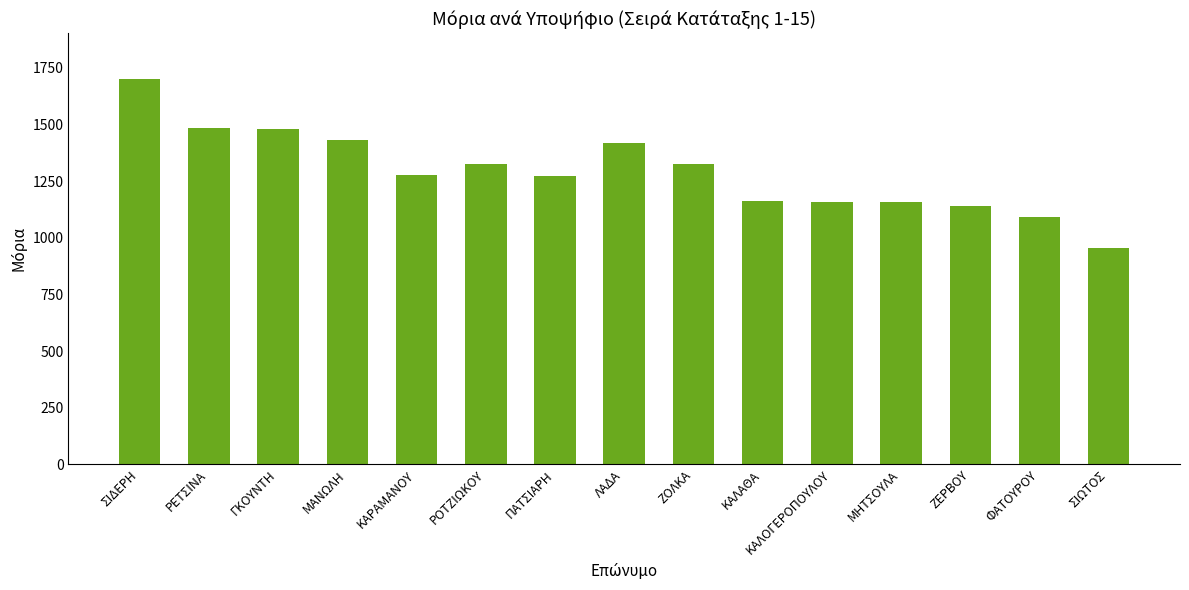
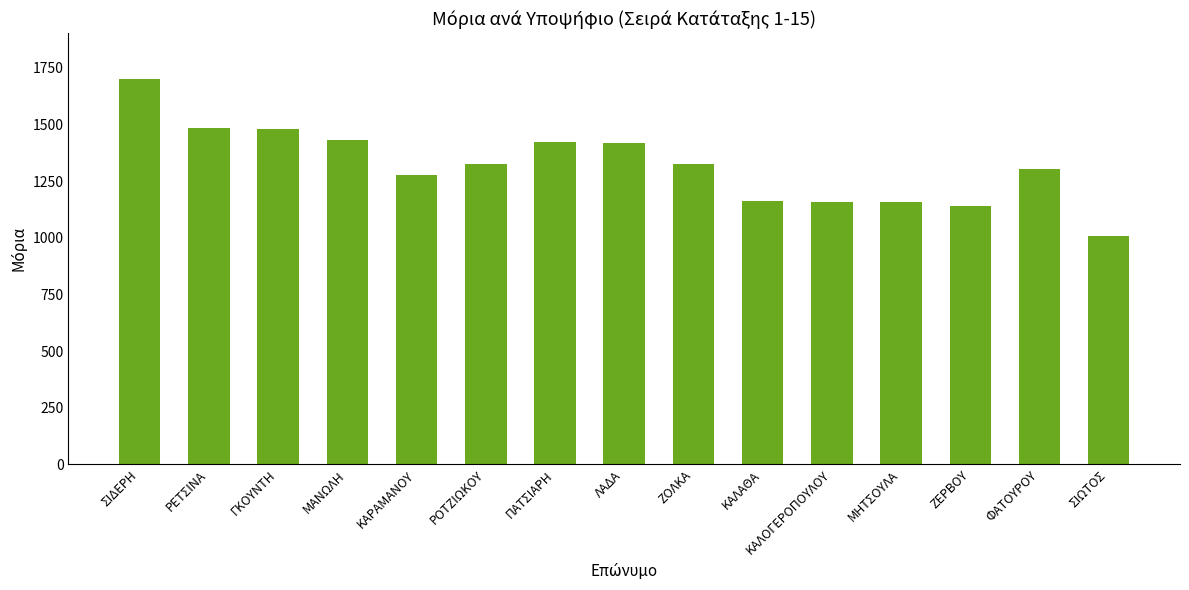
  {
    "ΣΙΔΕΡΗ": 1700,
    "ΡΕΤΣΙΝΑ": 1480,
    "ΓΚΟΥΝΤΗ": 1480,
    "ΜΑΝΩΛΗ": 1430,
    "ΚΑΡΑΜΑΝΟΥ": 1280,
    "ΡΟΤΖΙΩΚΟΥ": 1320,
-   "ΠΑΤΣΙΑΡΗ": 1280,
+   "ΠΑΤΣΙΑΡΗ": 1420,
    "ΛΑΔΑ": 1420,
    "ΖΟΛΚΑ": 1330,
    "ΚΑΛΑΘΑ": 1160,
    "ΚΑΛΟΓΕΡΟΠΟΥΛΟΥ": 1160,
    "ΜΗΤΣΟΥΛΑ": 1160,
    "ΖΕΡΒΟΥ": 1140,
-   "ΦΑΤΟΥΡΟΥ": 1090,
-   "ΣΙΩΤΟΣ": 950
+   "ΦΑΤΟΥΡΟΥ": 1300,
+   "ΣΙΩΤΟΣ": 1010
  }
